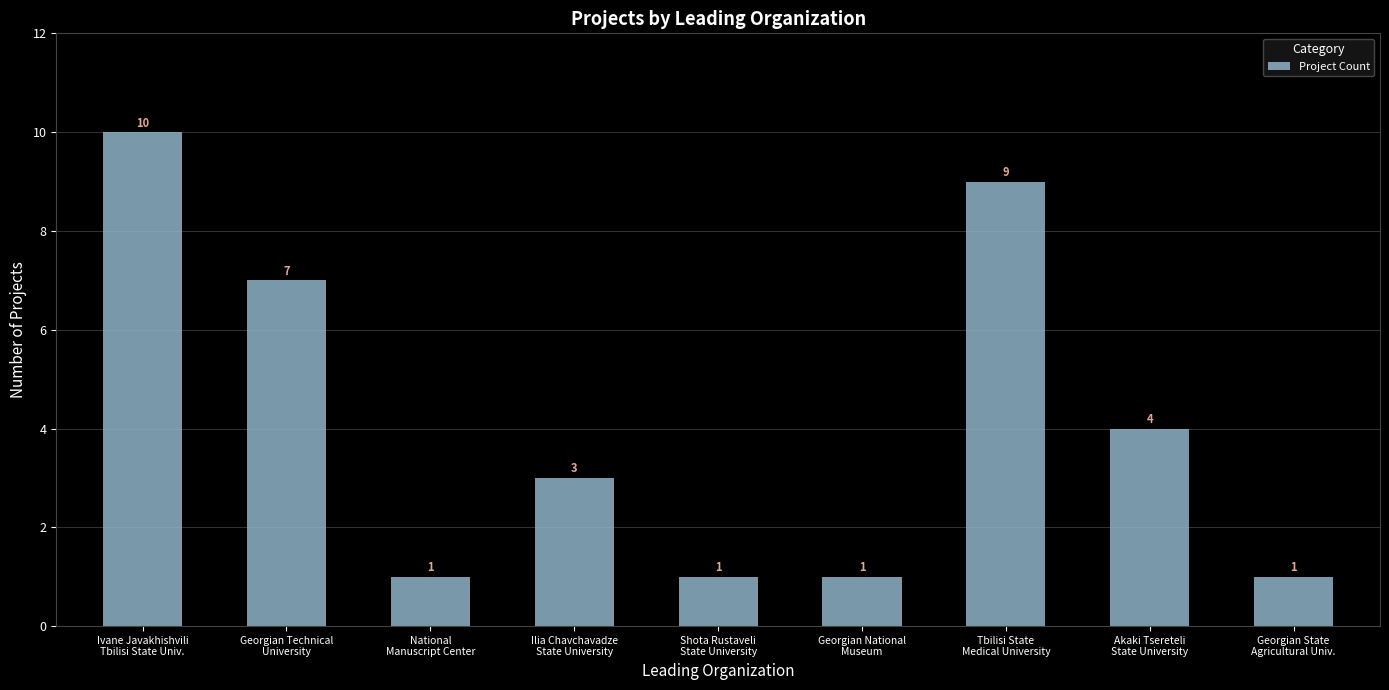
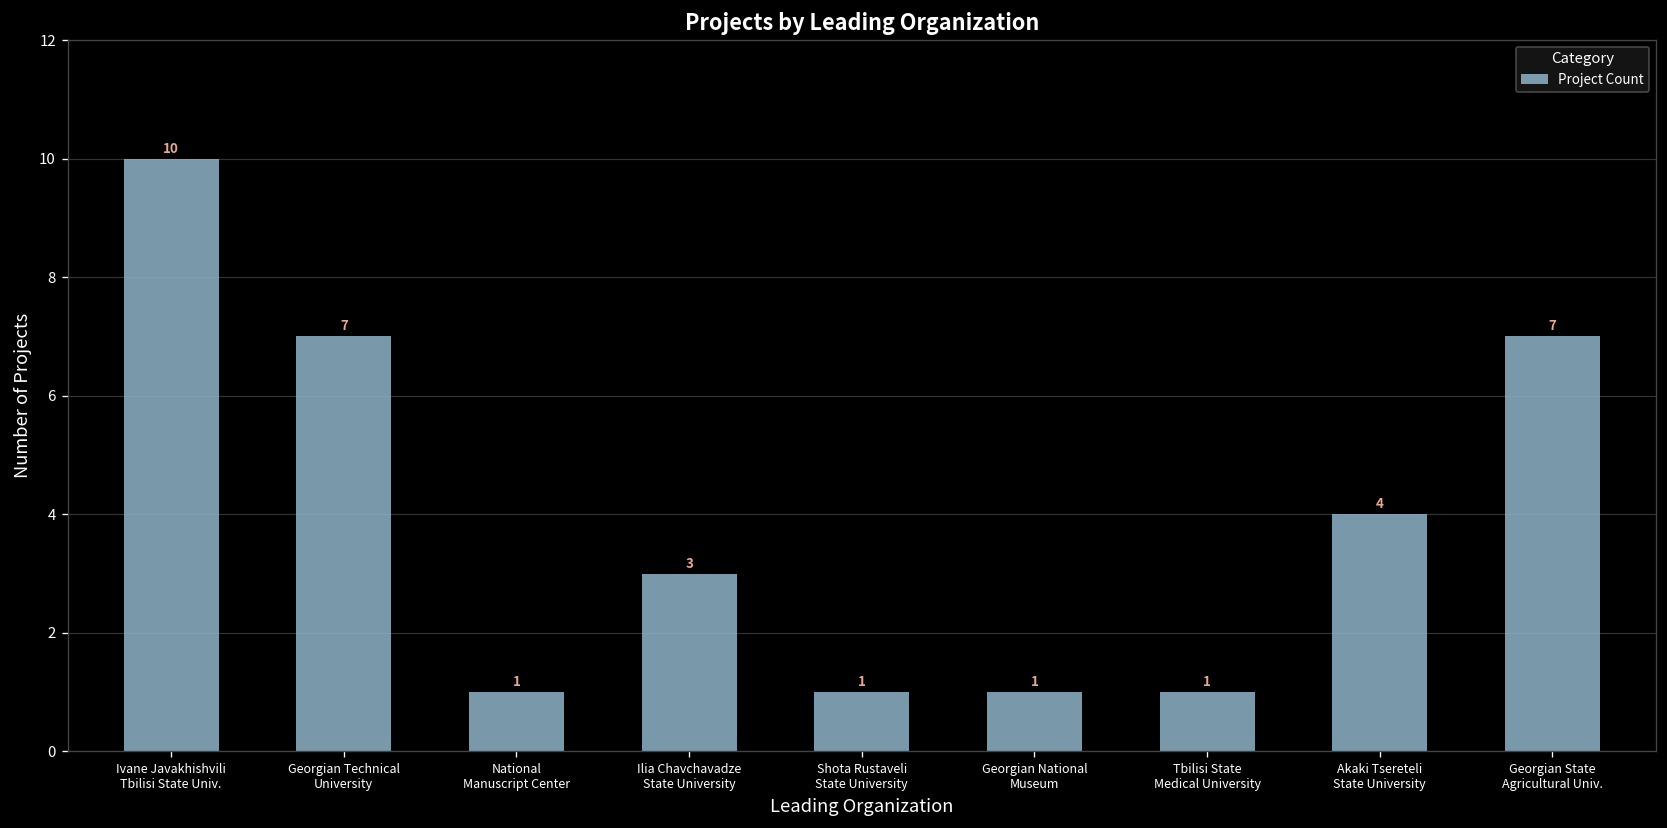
  {
    "Ivane Javakhishvili Tbilisi State Univ.": 10,
    "Georgian Technical University": 7,
    "National Manuscript Center": 1,
    "Ilia Chavchavadze State University": 3,
    "Shota Rustaveli State University": 1,
    "Georgian National Museum": 1,
-   "Tbilisi State Medical University": 9,
+   "Tbilisi State Medical University": 1,
    "Akaki Tsereteli State University": 4,
-   "Georgian State Agricultural Univ.": 1
+   "Georgian State Agricultural Univ.": 7
  }
